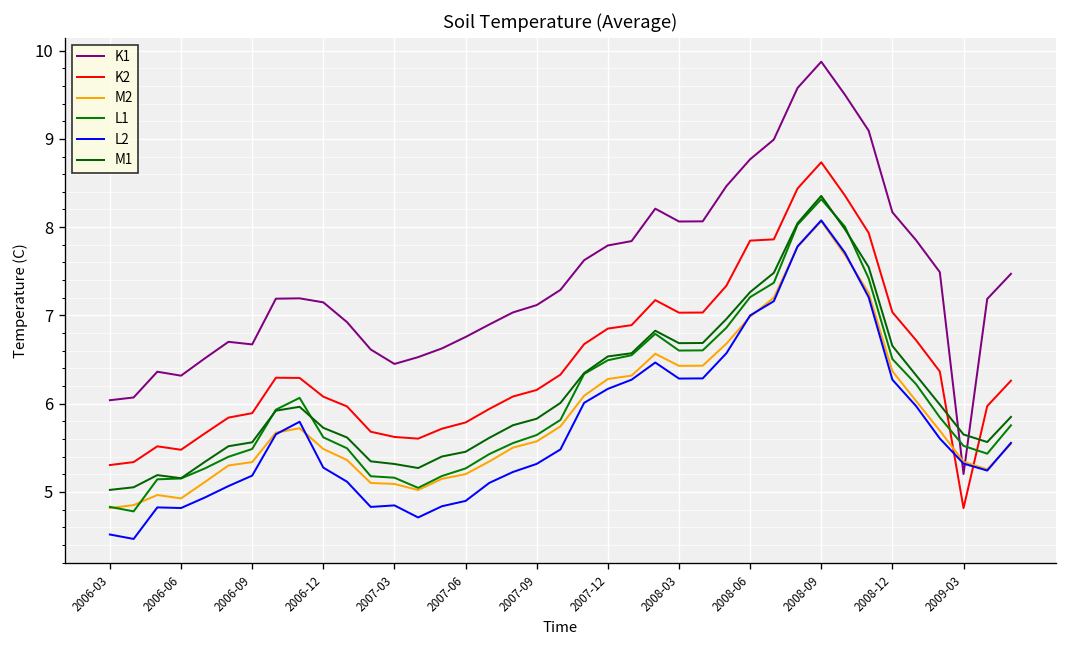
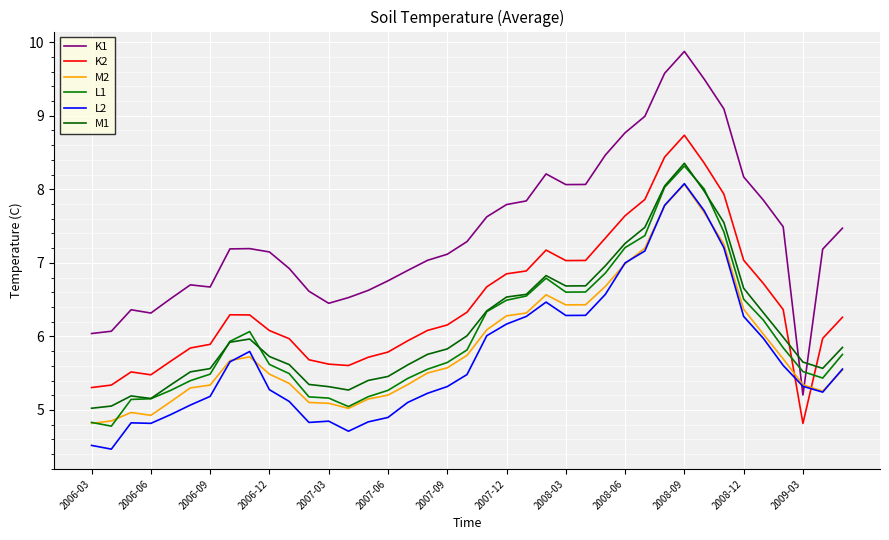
  {
    "K1": {
      "2006-03": 6.0,
      "2006-06": 6.3,
      "2006-09": 6.7,
      "2006-12": 7.1,
      "2007-03": 6.5,
      "2007-06": 6.8,
      "2007-09": 7.1,
      "2007-12": 7.8,
      "2008-03": 8.1,
      "2008-06": 8.8,
      "2008-09": 9.9,
      "2008-12": 8.2,
      "2009-03": 5.2
    },
    "K2": {
      "2006-03": 5.3,
      "2006-06": 5.5,
      "2006-09": 5.9,
      "2006-12": 6.1,
      "2007-03": 5.6,
      "2007-06": 5.8,
      "2007-09": 6.2,
      "2007-12": 6.9,
      "2008-03": 7.0,
-     "2008-06": 7.8,
+     "2008-06": 7.6,
      "2008-09": 8.7,
      "2008-12": 7.0,
      "2009-03": 4.8
    },
    "M2": {
      "2006-06": 4.9,
      "2006-09": 5.3,
      "2006-12": 5.5,
      "2007-03": 5.1,
      "2007-06": 5.2,
      "2007-09": 5.6,
      "2007-12": 6.3,
      "2008-03": 6.4,
      "2008-12": 6.4
    },
    "L2": {
      "2006-03": 4.5,
      "2006-06": 4.8,
      "2006-09": 5.2,
      "2006-12": 5.3,
      "2007-03": 4.8,
      "2007-06": 4.9,
      "2007-09": 5.3,
      "2007-12": 6.2,
      "2008-03": 6.3,
      "2008-12": 6.3
    }
  }
